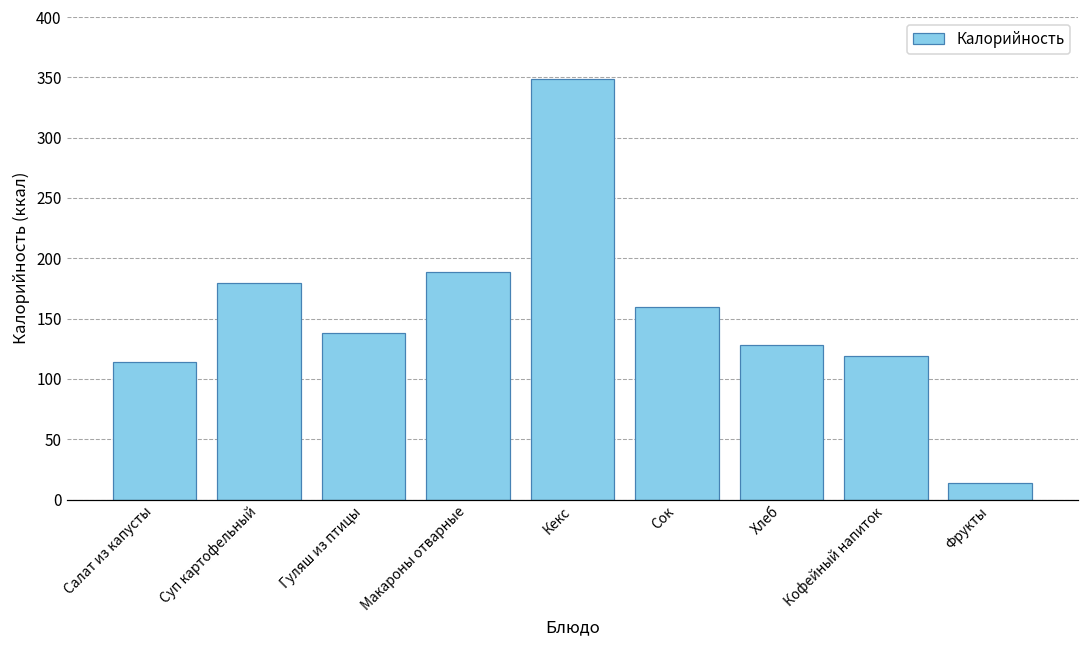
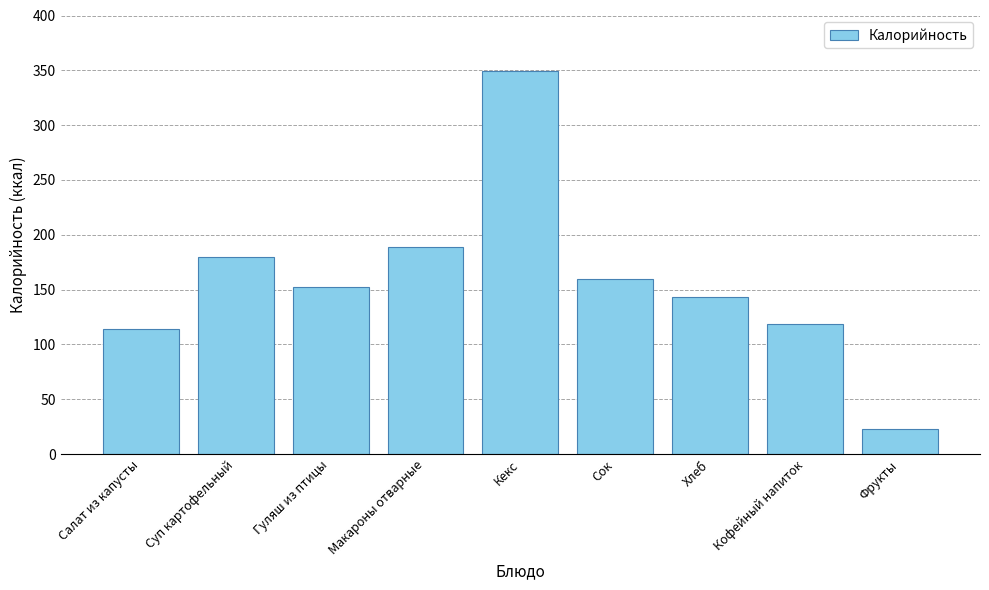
  {
    "Салат из капусты": 114,
    "Суп картофельный": 179,
-   "Гуляш из птицы": 138,
+   "Гуляш из птицы": 153,
    "Макароны отварные": 189,
    "Кекс": 349,
    "Сок": 159,
-   "Хлеб": 128,
+   "Хлеб": 143,
    "Кофейный напиток": 119,
-   "Фрукты": 14
+   "Фрукты": 23
  }
